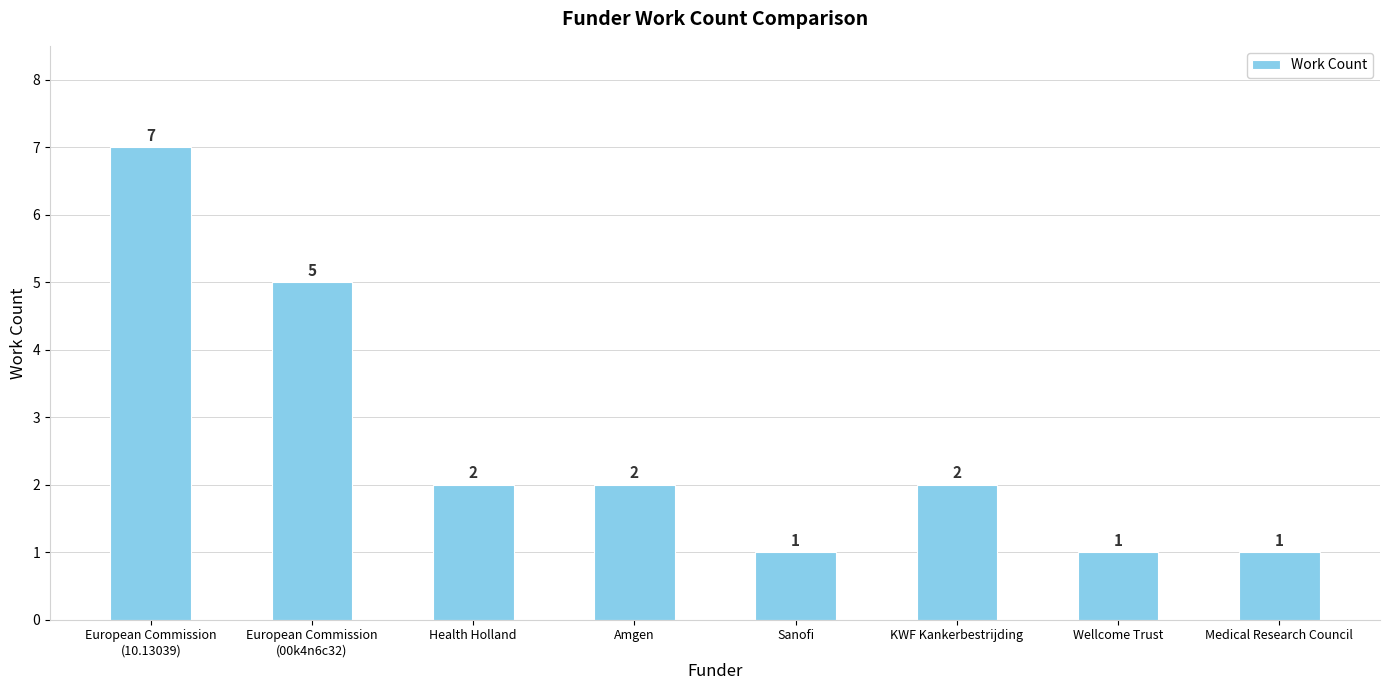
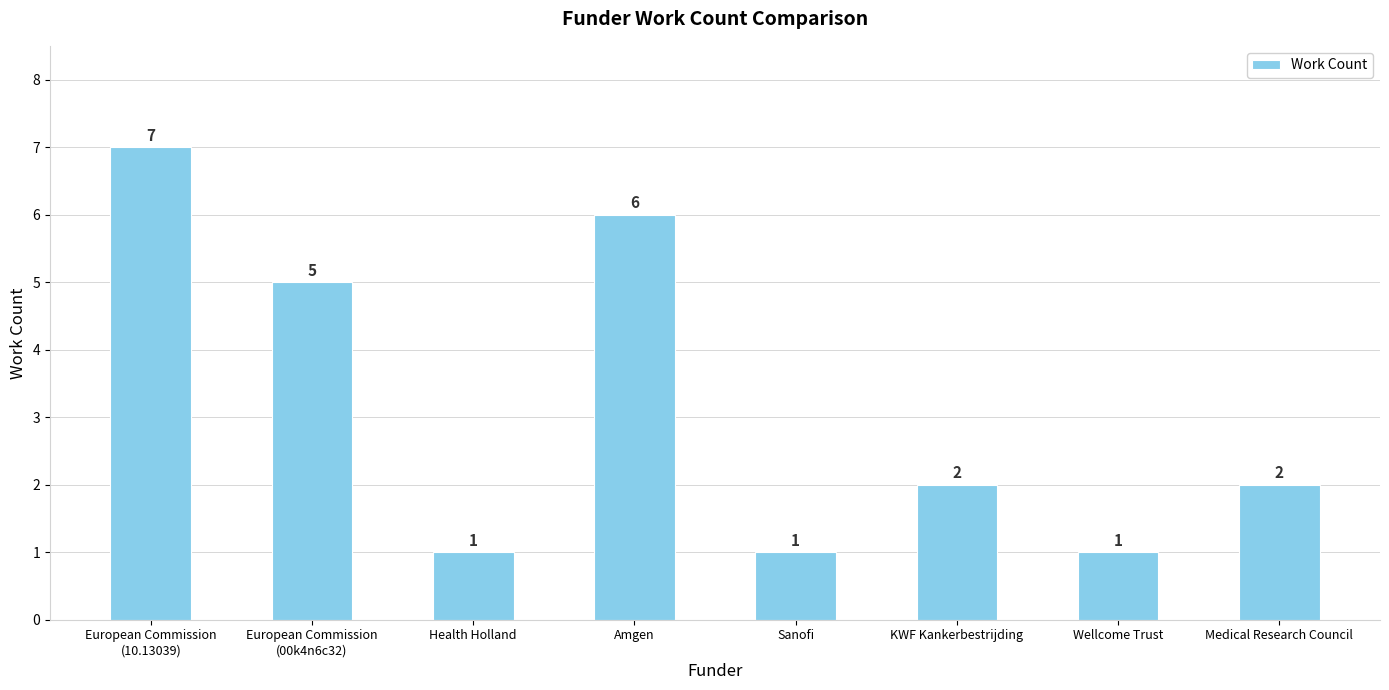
  {
    "European Commission (10.13039)": 7,
    "European Commission (00k4n6c32)": 5,
-   "Health Holland": 2,
-   "Amgen": 2,
+   "Health Holland": 1,
+   "Amgen": 6,
    "Sanofi": 1,
    "KWF Kankerbestrijding": 2,
    "Wellcome Trust": 1,
-   "Medical Research Council": 1
+   "Medical Research Council": 2
  }
